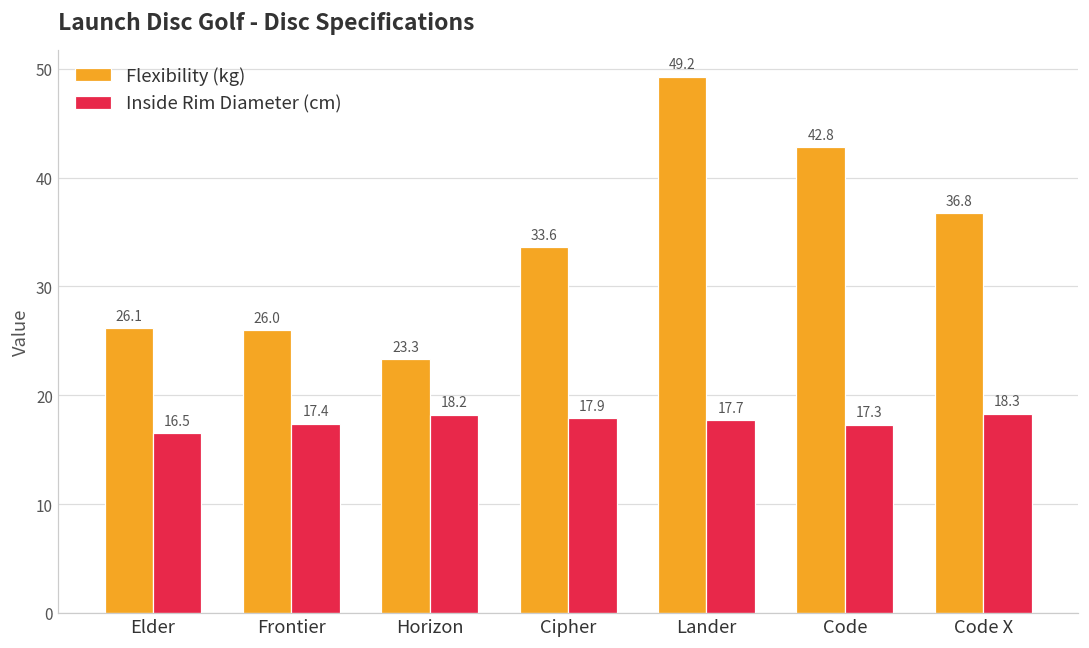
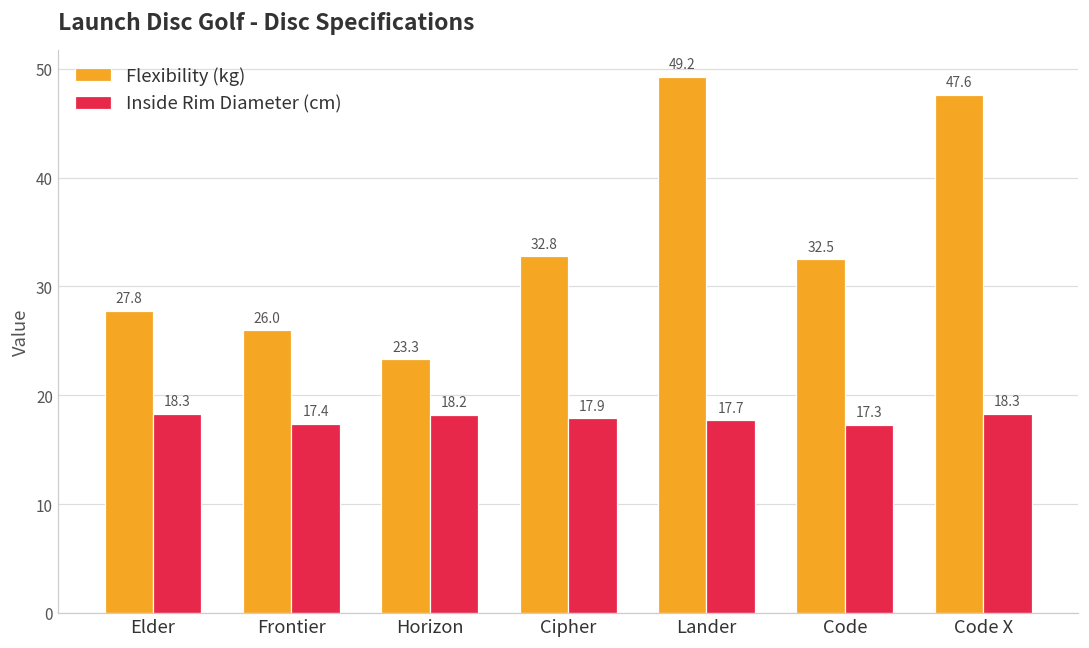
  {
    "Flexibility (kg)": {
-     "Elder": 26.1,
+     "Elder": 27.8,
      "Frontier": 26.0,
      "Horizon": 23.3,
-     "Cipher": 33.6,
+     "Cipher": 32.8,
      "Lander": 49.2,
-     "Code": 42.8,
-     "Code X": 36.8
+     "Code": 32.5,
+     "Code X": 47.6
    },
    "Inside Rim Diameter (cm)": {
-     "Elder": 16.5,
+     "Elder": 18.3,
      "Frontier": 17.4,
      "Horizon": 18.2,
      "Cipher": 17.9,
      "Lander": 17.7,
      "Code": 17.3,
      "Code X": 18.3
    }
  }
